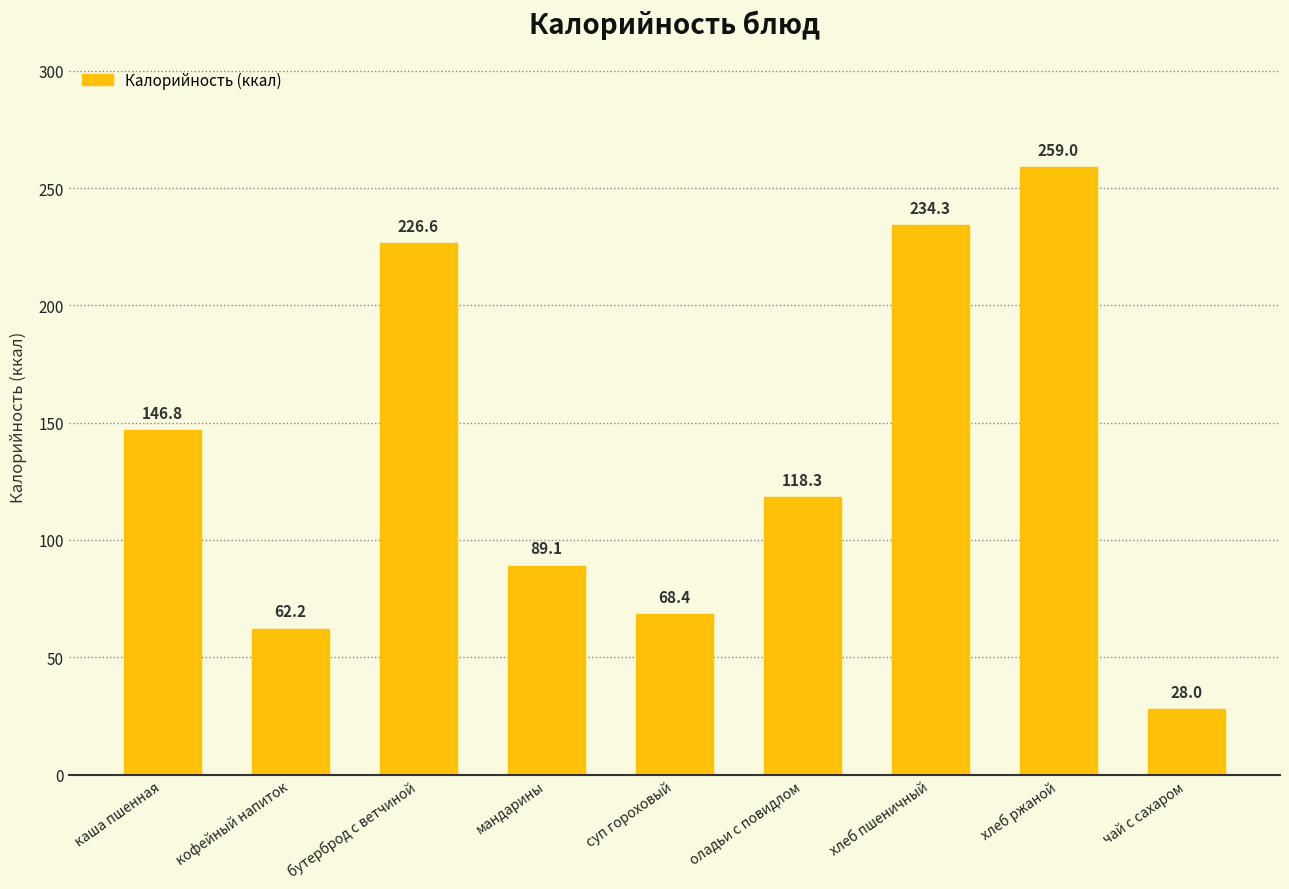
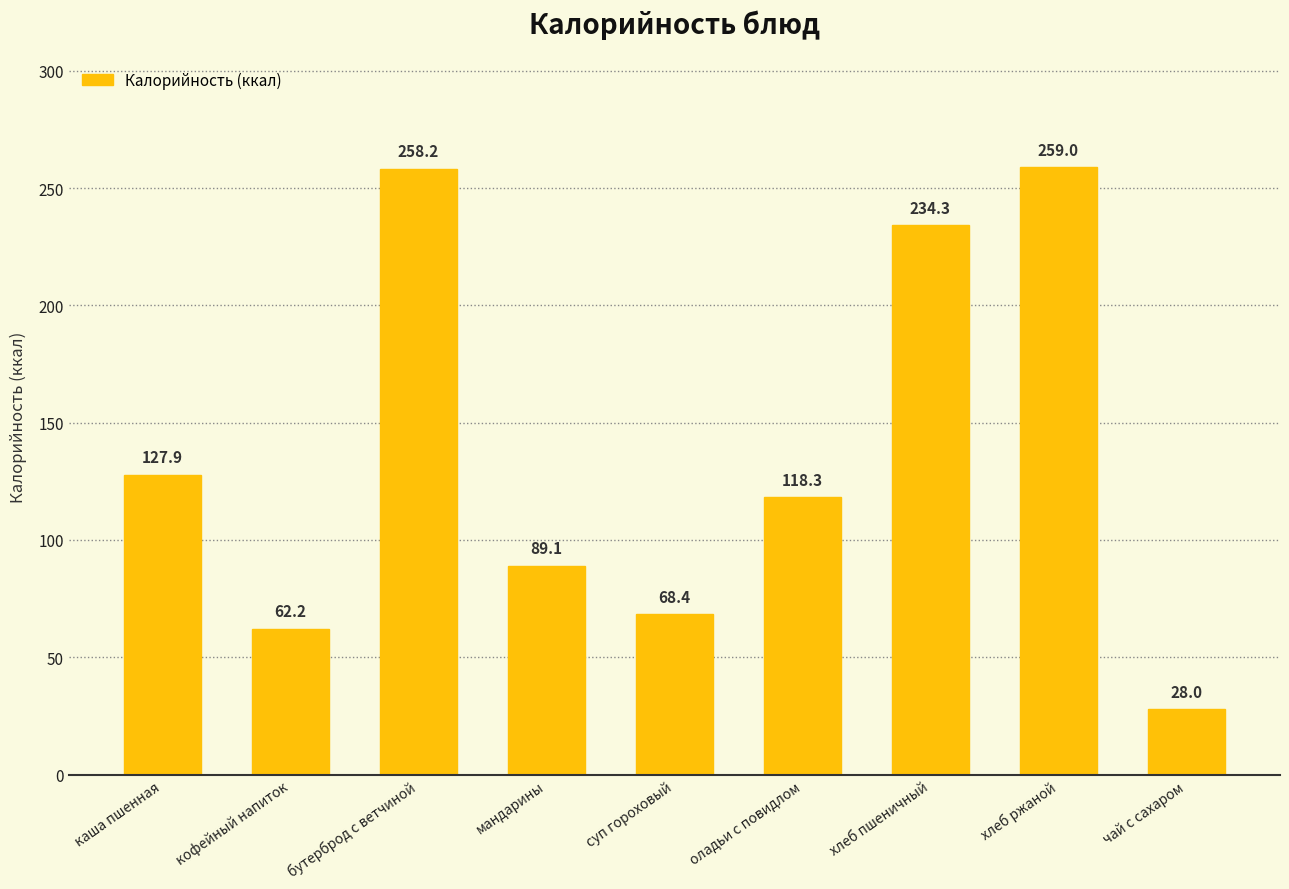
  {
-   "каша пшенная": 146.8,
+   "каша пшенная": 127.9,
    "кофейный напиток": 62.2,
-   "бутерброд с ветчиной": 226.6,
+   "бутерброд с ветчиной": 258.2,
    "мандарины": 89.1,
    "суп гороховый": 68.4,
    "оладьи с повидлом": 118.3,
    "хлеб пшеничный": 234.3,
    "хлеб ржаной": 259.0,
    "чай с сахаром": 28.0
  }
